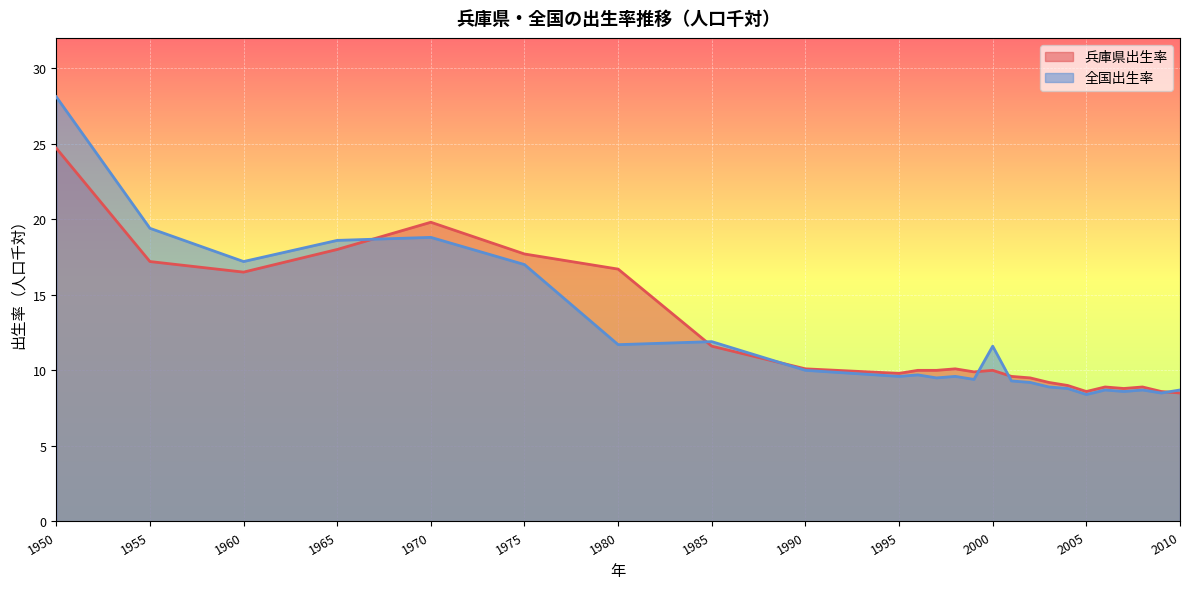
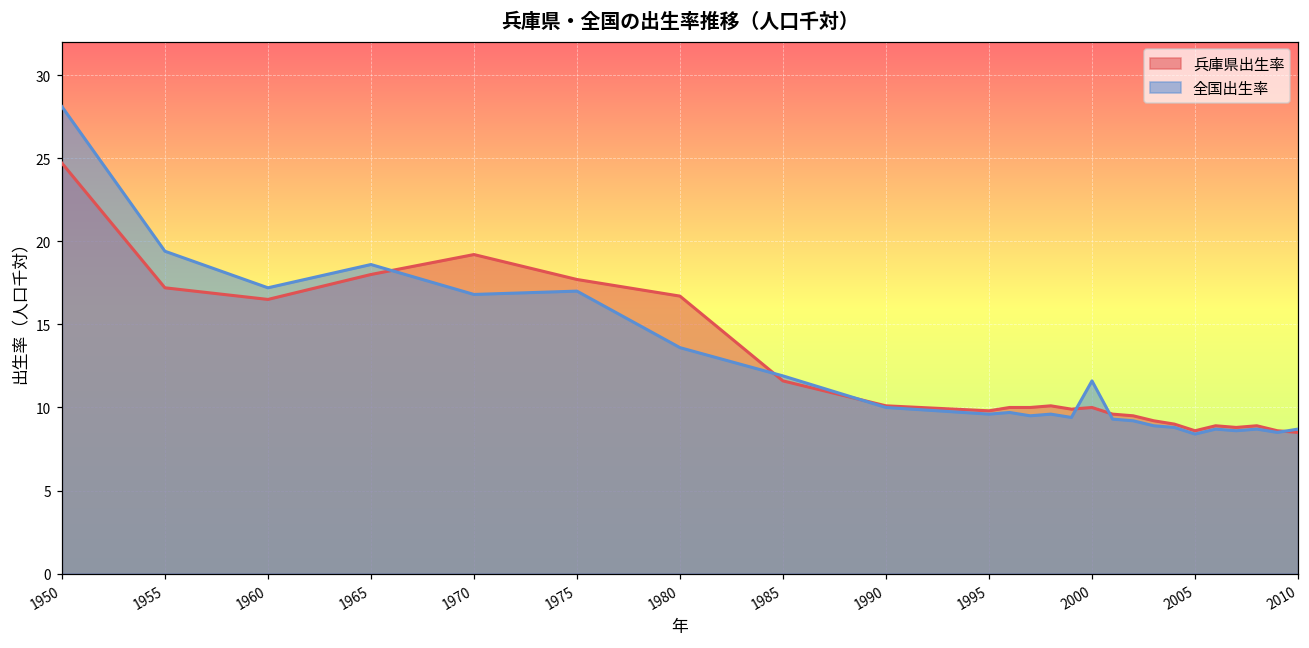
  {
    "兵庫県出生率": {
      "1950": 24.7,
      "1955": 17.2,
      "1960": 16.5,
      "1965": 18.0,
-     "1970": 19.8,
+     "1970": 19.2,
      "1975": 17.7,
      "1980": 16.7,
      "1985": 11.6,
      "1995": 9.8,
      "2000": 10.0,
      "2005": 8.6,
      "2010": 8.5
    },
    "全国出生率": {
      "1950": 28.1,
      "1955": 19.4,
      "1960": 17.2,
      "1965": 18.6,
-     "1970": 18.8,
+     "1970": 16.8,
      "1975": 17.0,
-     "1980": 11.7,
+     "1980": 13.6,
      "1985": 11.9,
      "1995": 9.6,
      "2000": 11.6,
      "2005": 8.4,
      "2010": 8.7
    }
  }
